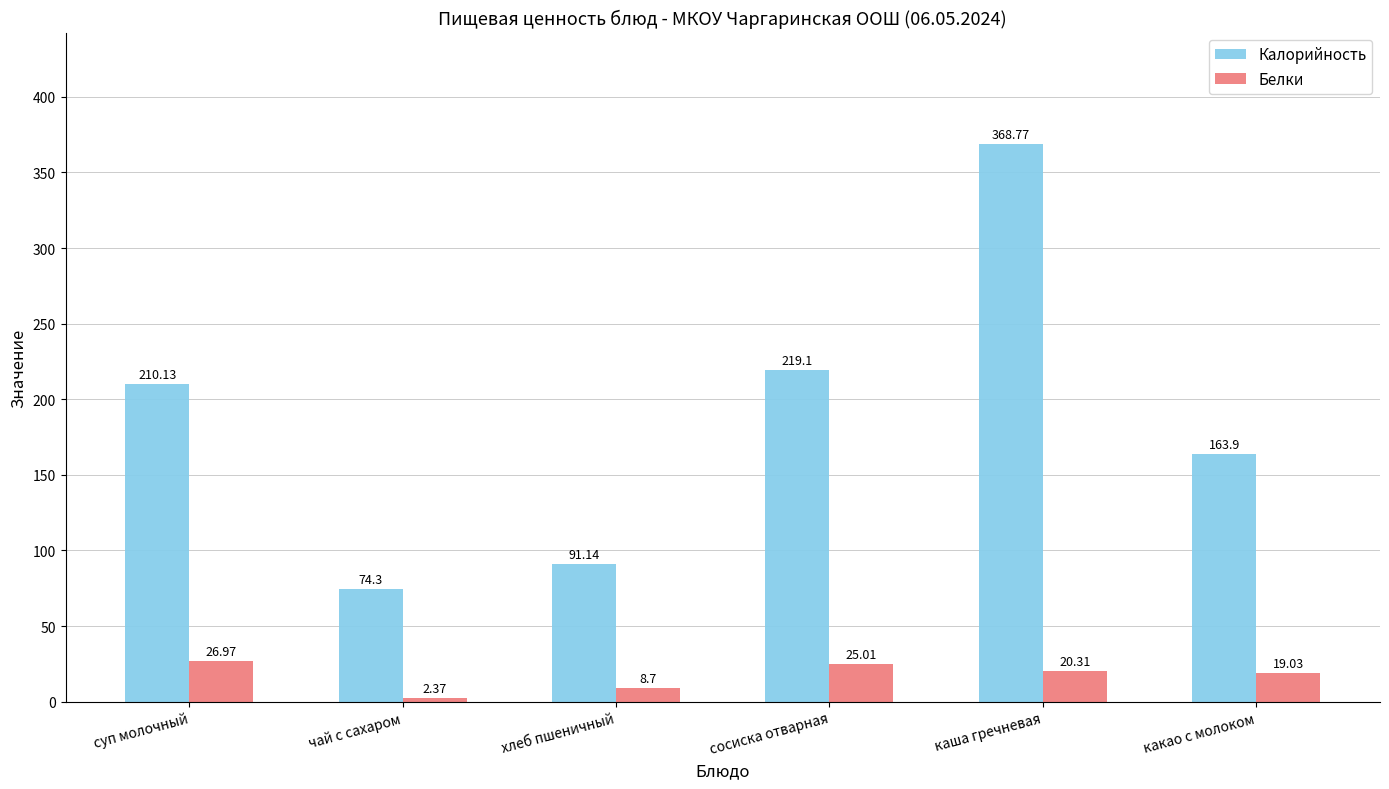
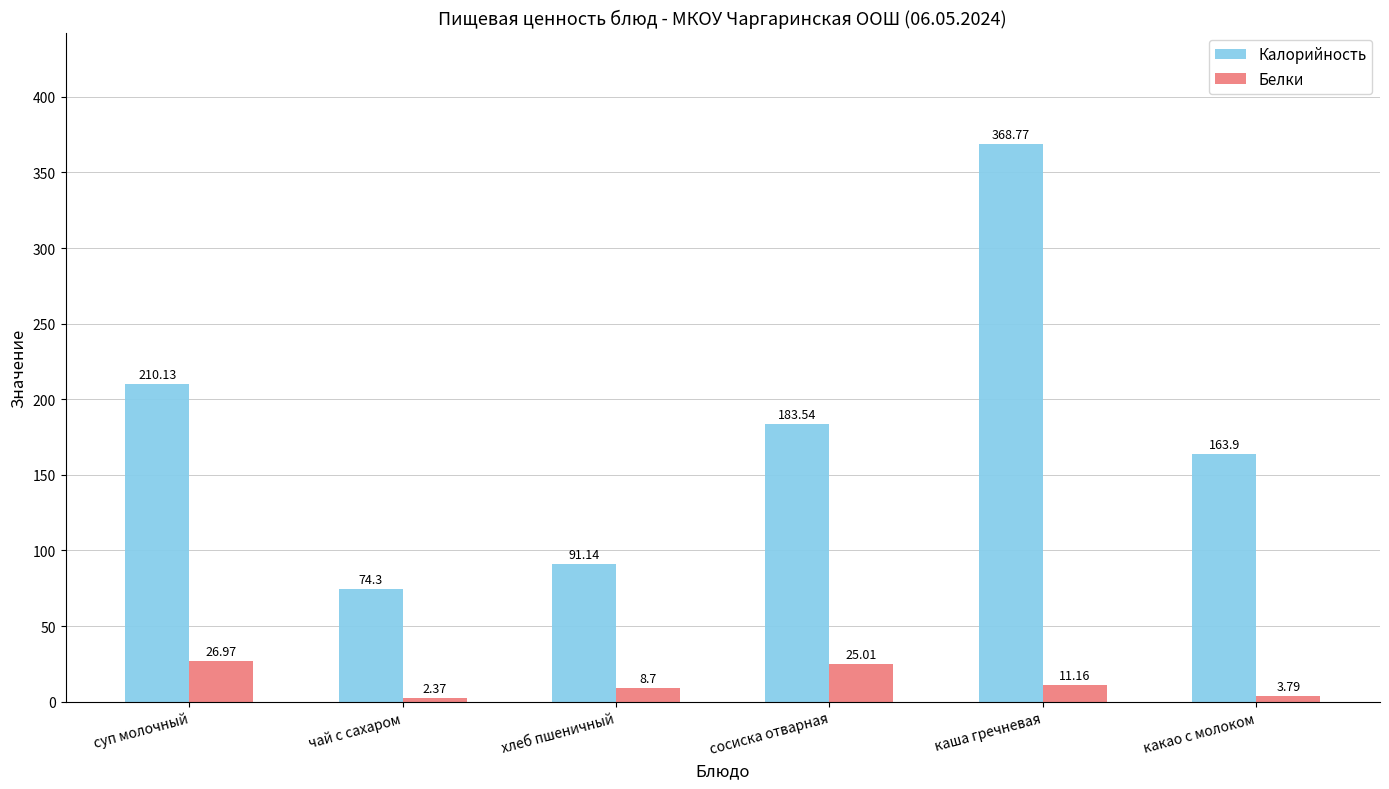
  {
    "Калорийность": {
      "суп молочный": 210.13,
      "чай с сахаром": 74.3,
      "хлеб пшеничный": 91.14,
-     "сосиска отварная": 219.1,
+     "сосиска отварная": 183.54,
      "каша гречневая": 368.77,
      "какао с молоком": 163.9
    },
    "Белки": {
      "суп молочный": 26.97,
      "чай с сахаром": 2.37,
      "хлеб пшеничный": 8.7,
      "сосиска отварная": 25.01,
-     "каша гречневая": 20.31,
-     "какао с молоком": 19.03
+     "каша гречневая": 11.16,
+     "какао с молоком": 3.79
    }
  }
